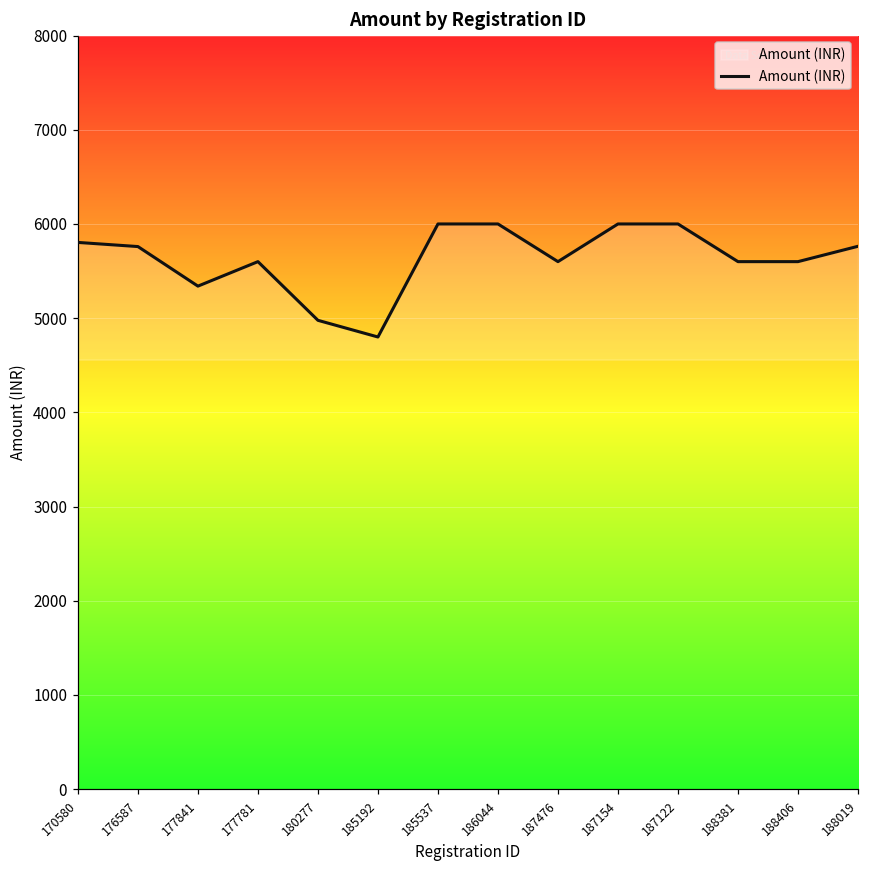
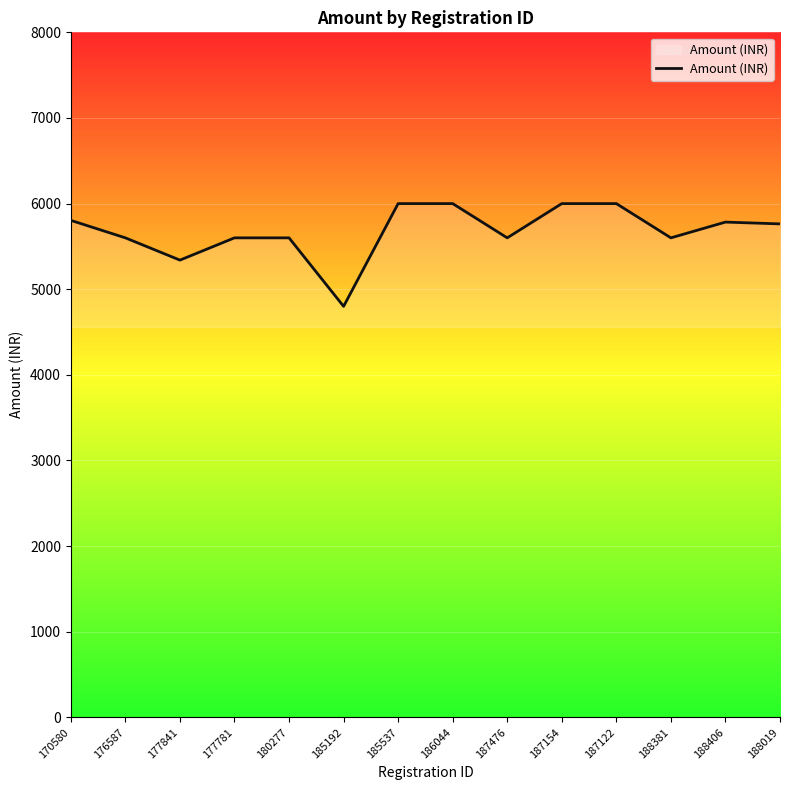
  {
    "170580": 5800,
-   "176587": 5800,
+   "176587": 5600,
    "177841": 5300,
    "177781": 5600,
-   "180277": 5000,
+   "180277": 5600,
    "185192": 4800,
    "185537": 6000,
    "186044": 6000,
    "187476": 5600,
    "187154": 6000,
    "187122": 6000,
    "188381": 5600,
-   "188406": 5600,
+   "188406": 5800,
    "188019": 5800
  }
